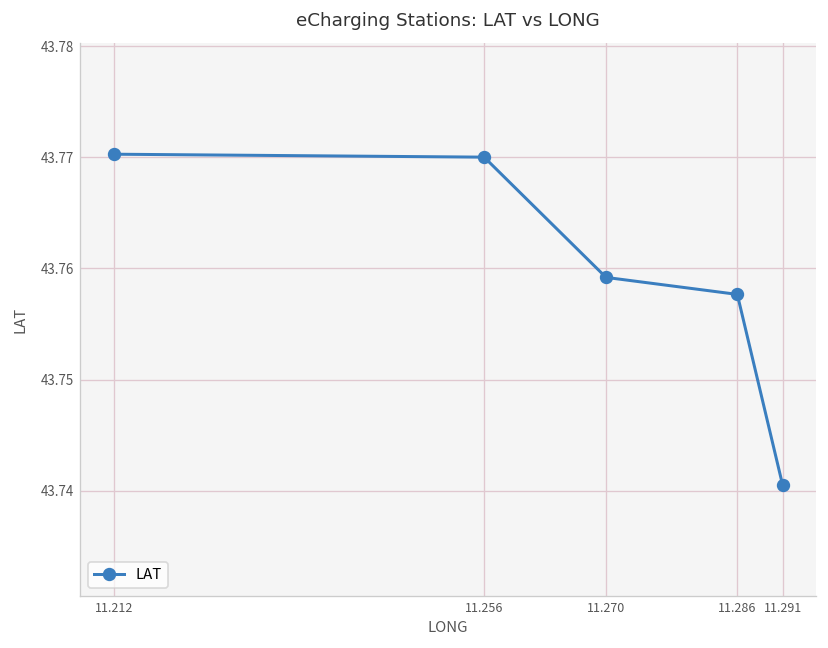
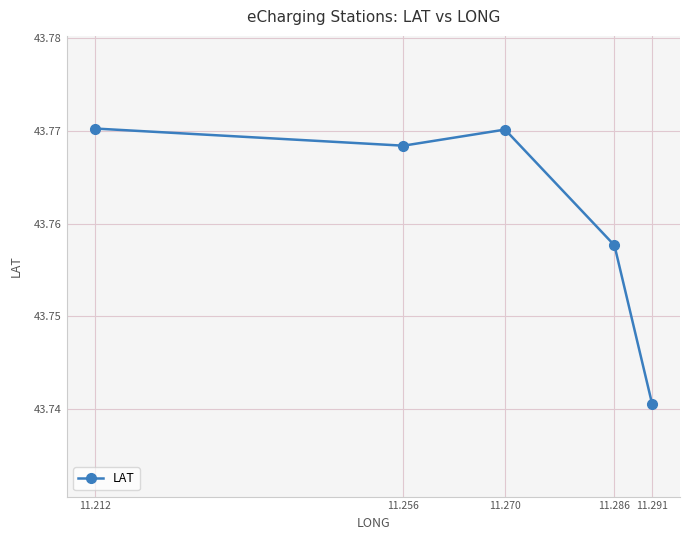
  {
    "11.212": 43.770,
-   "11.256": 43.770,
-   "11.270": 43.759,
+   "11.256": 43.768,
+   "11.270": 43.770,
    "11.286": 43.758,
    "11.291": 43.741
  }
